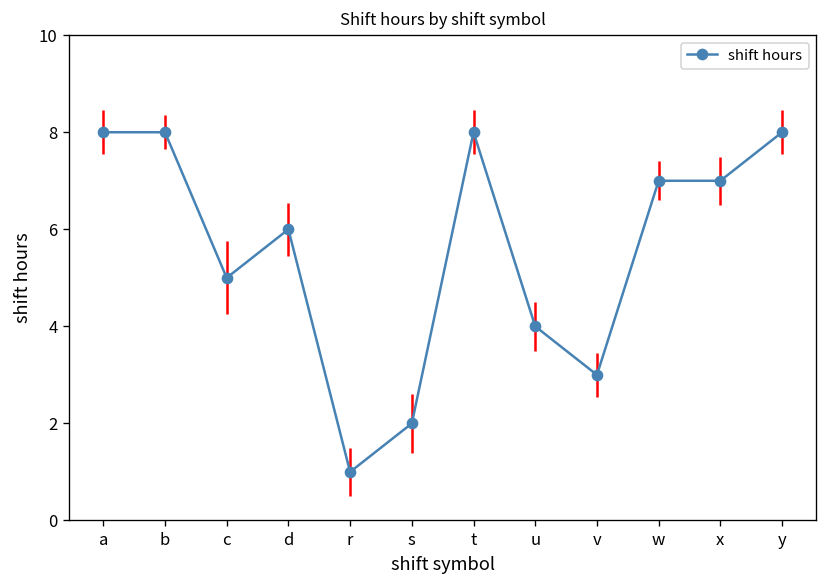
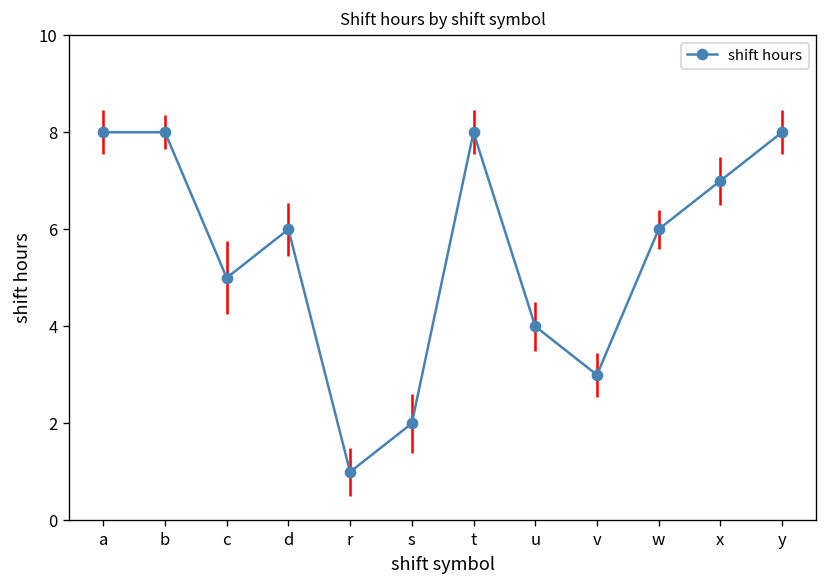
  {
    "a": 8,
    "b": 8,
    "c": 5,
    "d": 6,
    "r": 1,
    "s": 2,
    "t": 8,
    "u": 4,
    "v": 3,
-   "w": 7,
+   "w": 6,
    "x": 7,
    "y": 8
  }
